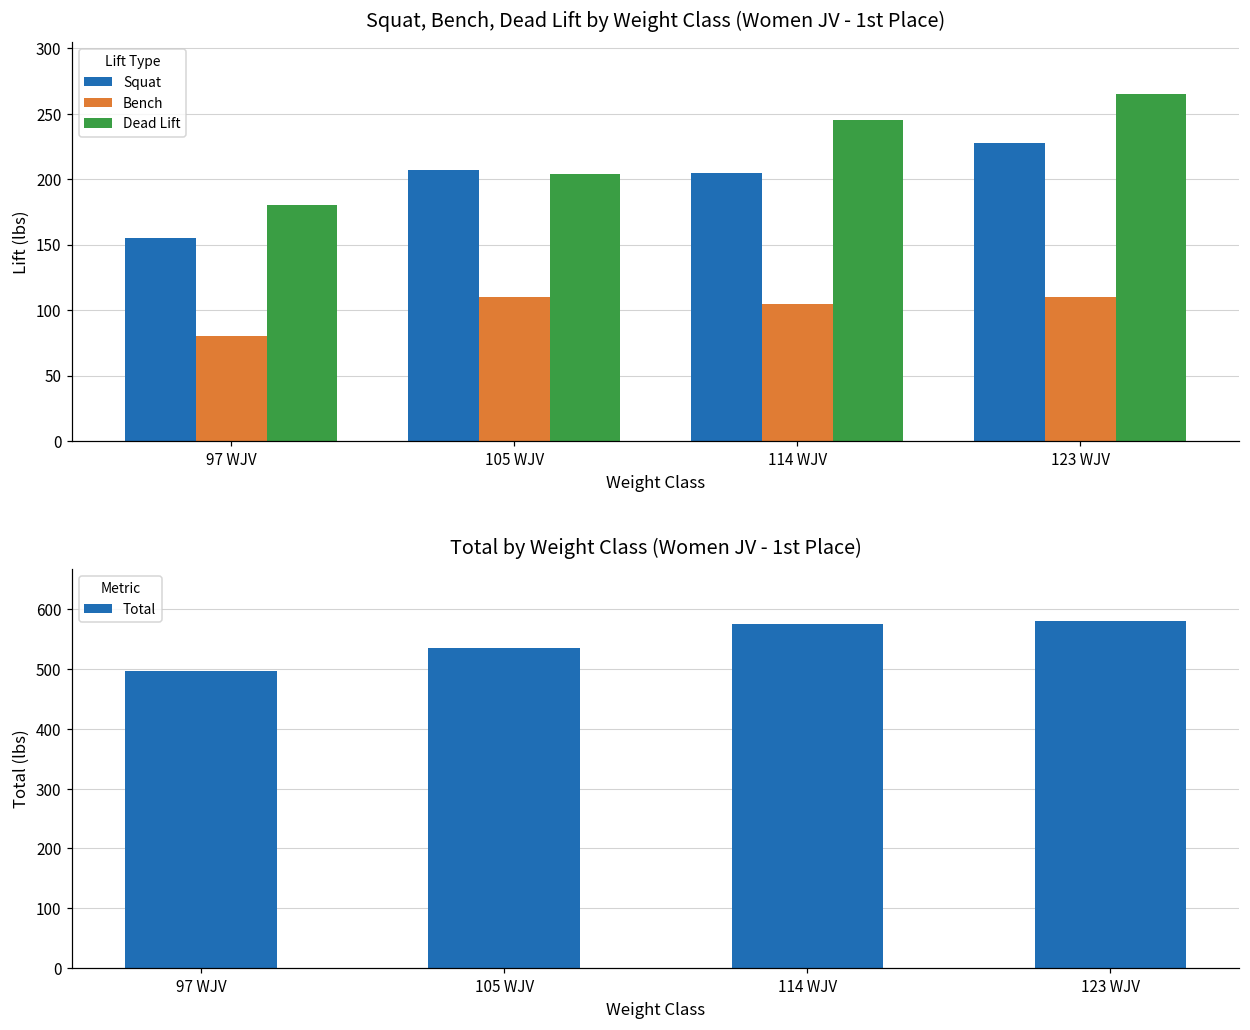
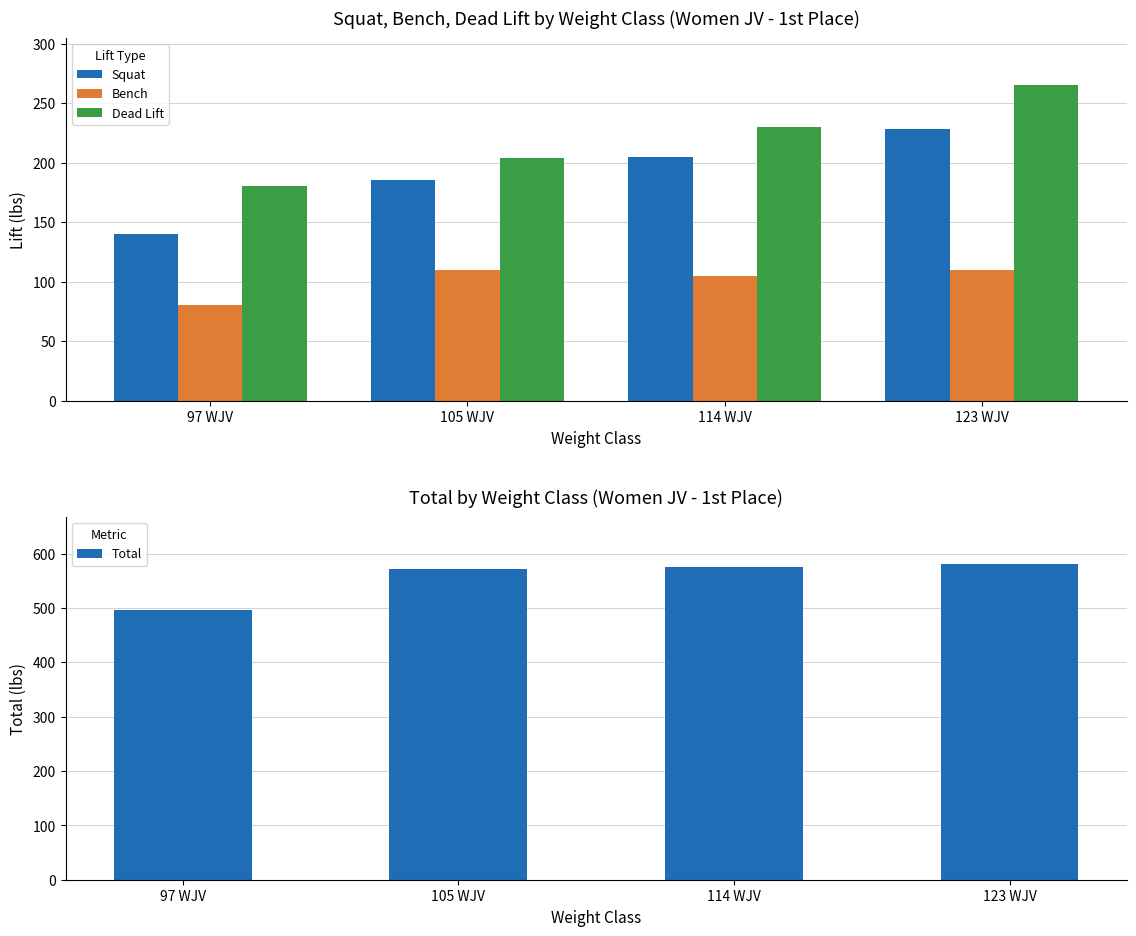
  {
    "Squat, Bench, Dead Lift by Weight Class (Women JV - 1st Place)": {
      "Squat": {
-       "97 WJV": 155,
-       "105 WJV": 207,
+       "97 WJV": 140,
+       "105 WJV": 185,
        "114 WJV": 205,
        "123 WJV": 228
      },
      "Bench": {
        "97 WJV": 80,
        "105 WJV": 110,
        "114 WJV": 105,
        "123 WJV": 110
      },
      "Dead Lift": {
        "97 WJV": 180,
        "105 WJV": 204,
-       "114 WJV": 245,
+       "114 WJV": 230,
        "123 WJV": 265
      }
    },
    "Total by Weight Class (Women JV - 1st Place)": {
      "97 WJV": 500,
-     "105 WJV": 540,
+     "105 WJV": 570,
      "114 WJV": 580,
      "123 WJV": 580
    }
  }
